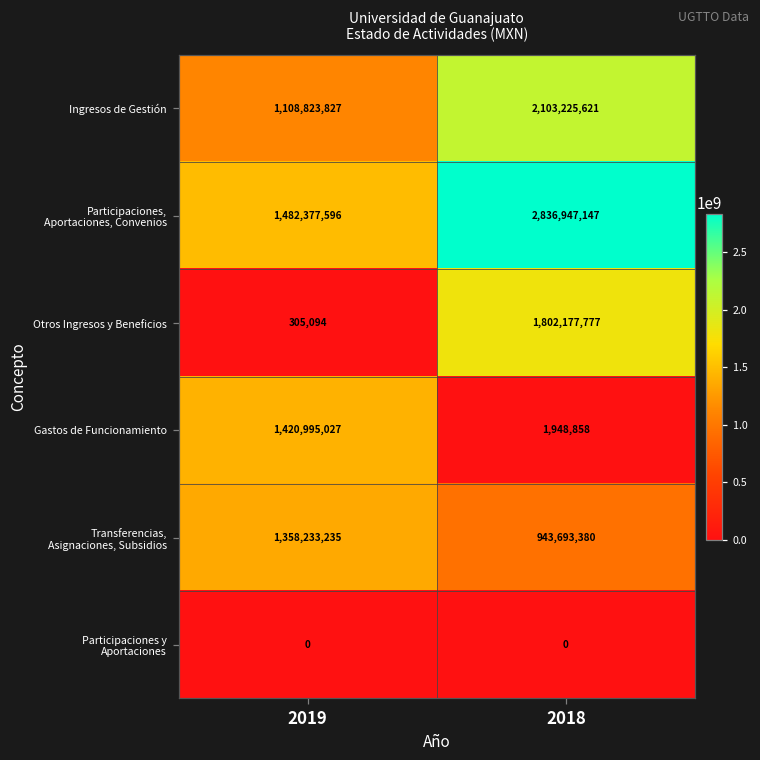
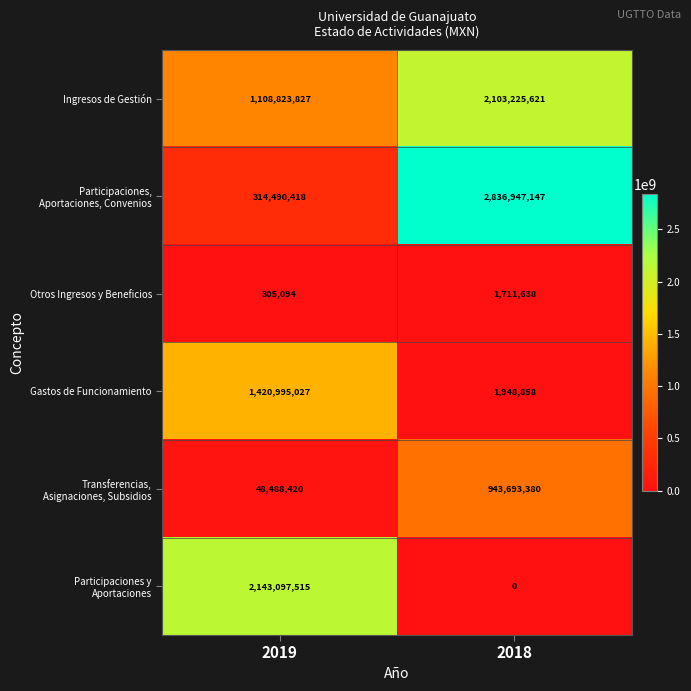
  {
    "Ingresos de Gestión": {
      "2019": "1,108,823,827",
      "2018": "2,103,225,621"
    },
    "Participaciones, Aportaciones, Convenios": {
-     "2019": "1,482,377,596",
+     "2019": "314,490,418",
      "2018": "2,836,947,147"
    },
    "Otros Ingresos y Beneficios": {
      "2019": "305,094",
-     "2018": "1,802,177,777"
+     "2018": "1,711,638"
    },
    "Gastos de Funcionamiento": {
      "2019": "1,420,995,027",
      "2018": "1,948,858"
    },
    "Transferencias, Asignaciones, Subsidios": {
-     "2019": "1,358,233,235",
+     "2019": "48,488,420",
      "2018": "943,693,380"
    },
    "Participaciones y Aportaciones": {
-     "2019": "0",
+     "2019": "2,143,097,515",
      "2018": "0"
    }
  }
